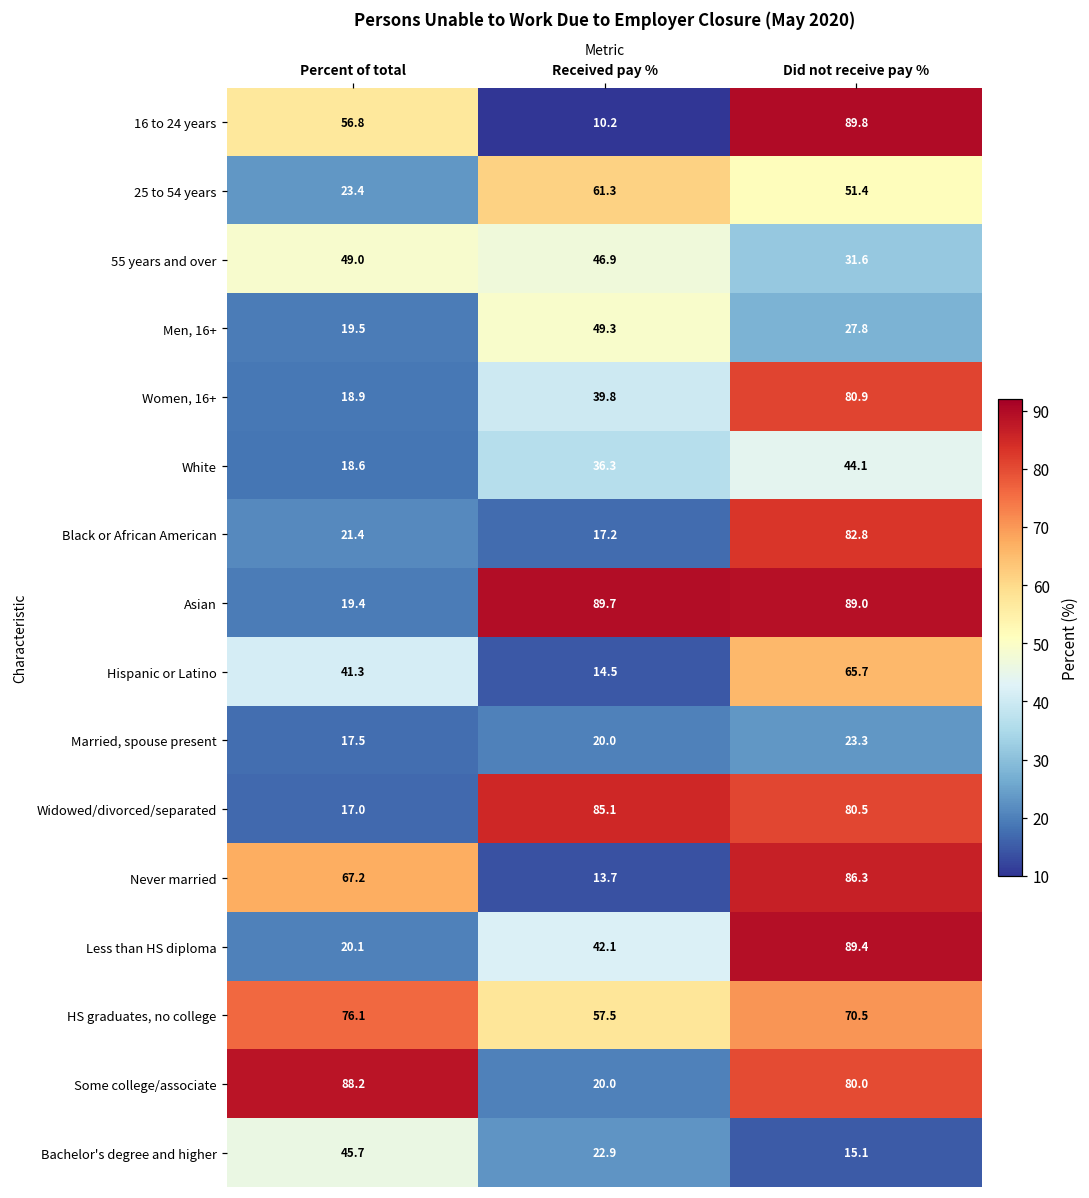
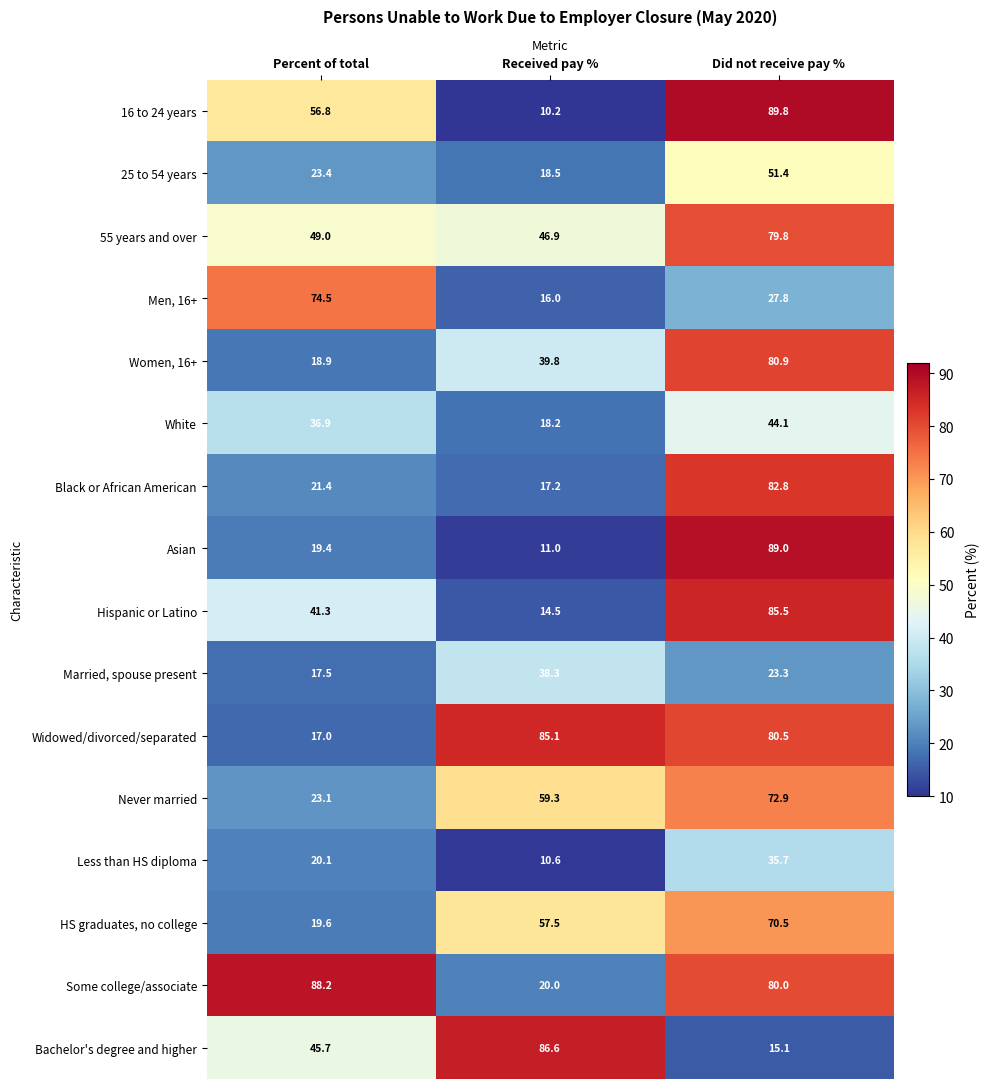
  {
    "16 to 24 years": {
      "Percent of total": 56.8,
      "Received pay %": 10.2,
      "Did not receive pay %": 89.8
    },
    "25 to 54 years": {
      "Percent of total": 23.4,
-     "Received pay %": 61.3,
+     "Received pay %": 18.5,
      "Did not receive pay %": 51.4
    },
    "55 years and over": {
      "Percent of total": 49.0,
      "Received pay %": 46.9,
-     "Did not receive pay %": 31.6
+     "Did not receive pay %": 79.8
    },
    "Men, 16+": {
-     "Percent of total": 19.5,
-     "Received pay %": 49.3,
+     "Percent of total": 74.5,
+     "Received pay %": 16.0,
      "Did not receive pay %": 27.8
    },
    "Women, 16+": {
      "Percent of total": 18.9,
      "Received pay %": 39.8,
      "Did not receive pay %": 80.9
    },
    "White": {
-     "Percent of total": 18.6,
-     "Received pay %": 36.3,
+     "Percent of total": 36.9,
+     "Received pay %": 18.2,
      "Did not receive pay %": 44.1
    },
    "Black or African American": {
      "Percent of total": 21.4,
      "Received pay %": 17.2,
      "Did not receive pay %": 82.8
    },
    "Asian": {
      "Percent of total": 19.4,
-     "Received pay %": 89.7,
+     "Received pay %": 11.0,
      "Did not receive pay %": 89.0
    },
    "Hispanic or Latino": {
      "Percent of total": 41.3,
      "Received pay %": 14.5,
-     "Did not receive pay %": 65.7
+     "Did not receive pay %": 85.5
    },
    "Married, spouse present": {
      "Percent of total": 17.5,
-     "Received pay %": 20.0,
+     "Received pay %": 38.3,
      "Did not receive pay %": 23.3
    },
    "Widowed/divorced/separated": {
      "Percent of total": 17.0,
      "Received pay %": 85.1,
      "Did not receive pay %": 80.5
    },
    "Never married": {
-     "Percent of total": 67.2,
-     "Received pay %": 13.7,
-     "Did not receive pay %": 86.3
+     "Percent of total": 23.1,
+     "Received pay %": 59.3,
+     "Did not receive pay %": 72.9
    },
    "Less than HS diploma": {
      "Percent of total": 20.1,
-     "Received pay %": 42.1,
-     "Did not receive pay %": 89.4
+     "Received pay %": 10.6,
+     "Did not receive pay %": 35.7
    },
    "HS graduates, no college": {
-     "Percent of total": 76.1,
+     "Percent of total": 19.6,
      "Received pay %": 57.5,
      "Did not receive pay %": 70.5
    },
    "Some college/associate": {
      "Percent of total": 88.2,
      "Received pay %": 20.0,
      "Did not receive pay %": 80.0
    },
    "Bachelor's degree and higher": {
      "Percent of total": 45.7,
-     "Received pay %": 22.9,
+     "Received pay %": 86.6,
      "Did not receive pay %": 15.1
    }
  }
